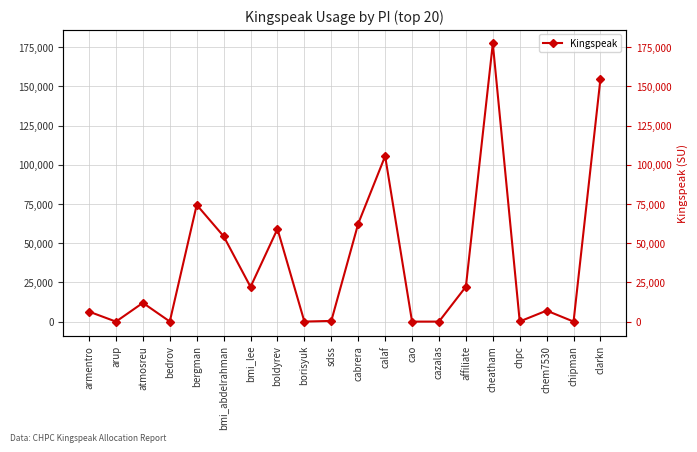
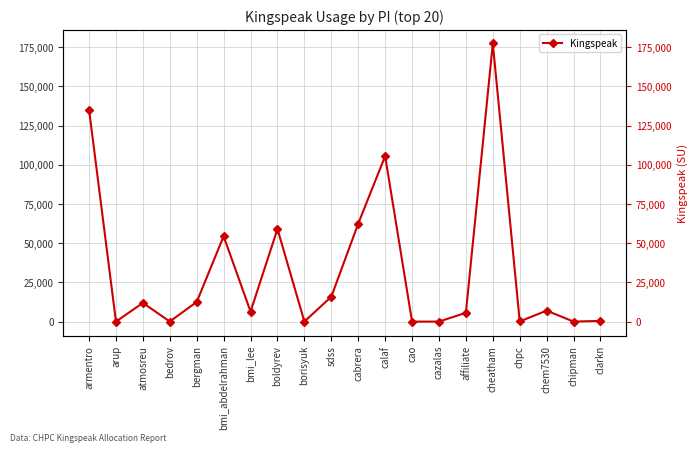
  {
-   "armentro": "6,000",
+   "armentro": "135,000",
    "arup": "0",
    "atmosreu": "12,000",
    "bedrov": "0",
-   "bergman": "74,000",
+   "bergman": "13,000",
    "bmi_abdelrahman": "54,000",
-   "bmi_lee": "22,000",
+   "bmi_lee": "6,000",
    "boldyrev": "59,000",
    "borisyuk": "0",
-   "sdss": "0",
+   "sdss": "16,000",
    "cabrera": "62,000",
    "calaf": "106,000",
    "cao": "0",
    "cazalas": "0",
-   "affiliate": "22,000",
+   "affiliate": "6,000",
    "cheatham": "177,000",
    "chpc": "0",
    "chem7530": "7,000",
    "chipman": "0",
-   "clarkn": "155,000"
+   "clarkn": "0"
  }
